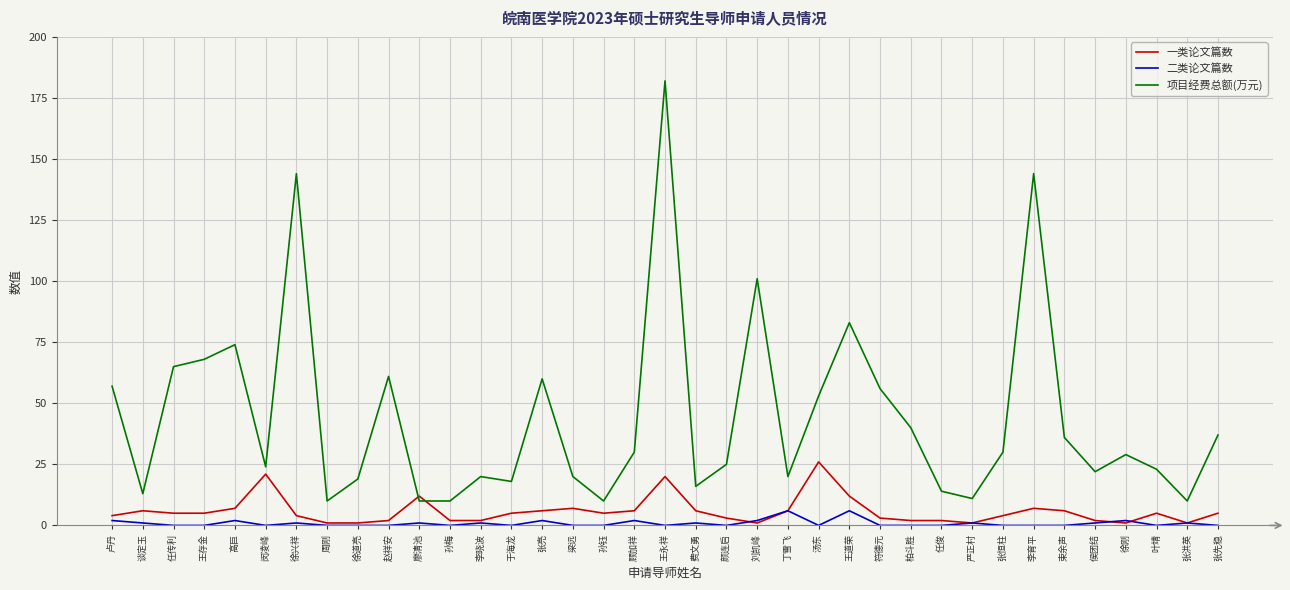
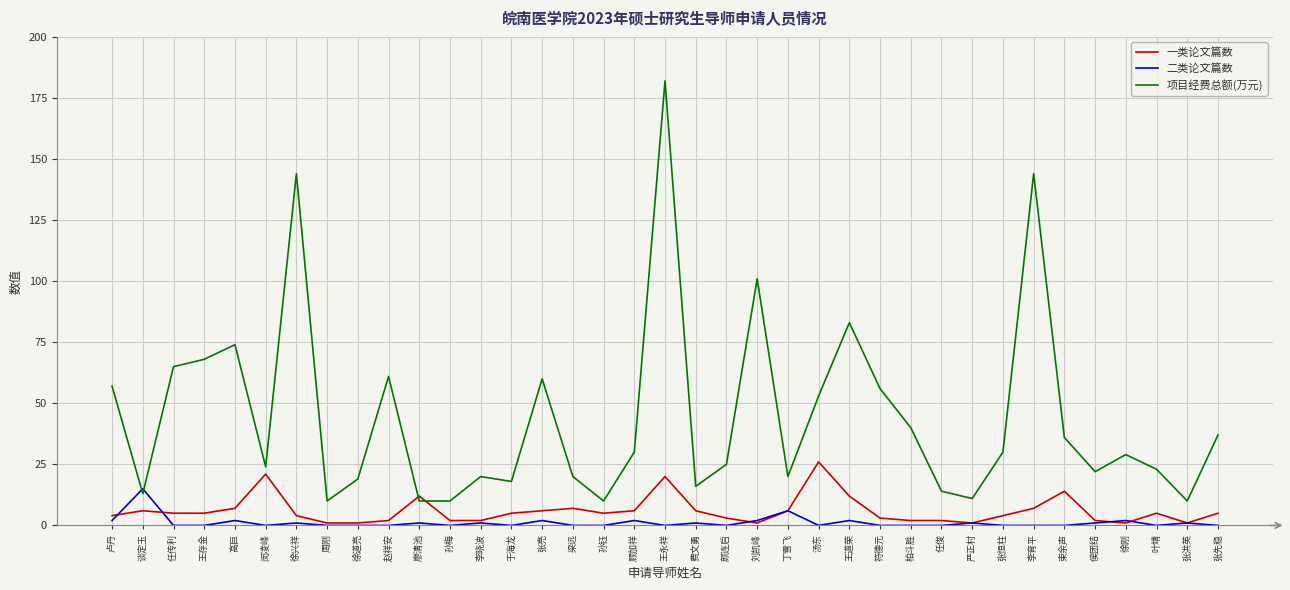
  {
    "一类论文篇数": {
      "卢丹": 4,
      "谈定玉": 6,
      "任传利": 5,
      "王存金": 5,
      "高巨": 7,
      "闵凌峰": 21,
      "徐兴祥": 4,
      "赵祥安": 2,
      "廖清池": 12,
      "孙梅": 2,
      "于海龙": 5,
      "张亮": 6,
      "梁远": 7,
      "孙钰": 5,
      "顾加祥": 6,
      "王永祥": 20,
      "费文勇": 6,
      "颜连启": 3,
      "汤东": 26,
      "王道荣": 12,
      "符德元": 3,
      "柏斗胜": 2,
      "任俊": 2,
      "张恒柱": 4,
      "李育平": 7,
-     "束余声": 6,
+     "束余声": 14,
      "叶靖": 5,
      "张先稳": 5
    },
    "二类论文篇数": {
      "卢丹": 2,
-     "谈定玉": 1,
+     "谈定玉": 15,
      "任传利": 0,
      "王存金": 0,
      "高巨": 2,
      "闵凌峰": 0,
      "徐兴祥": 1,
      "赵祥安": 0,
      "廖清池": 1,
      "孙梅": 0,
      "于海龙": 0,
      "张亮": 2,
      "梁远": 0,
      "孙钰": 0,
      "顾加祥": 2,
      "王永祥": 0,
      "费文勇": 1,
      "颜连启": 0,
      "汤东": 0,
-     "王道荣": 6,
+     "王道荣": 2,
      "符德元": 0,
      "柏斗胜": 0,
      "任俊": 0,
      "张恒柱": 0,
      "李育平": 0,
      "束余声": 0,
      "叶靖": 0,
      "张先稳": 0
    },
    "项目经费总额(万元)": {
      "卢丹": 57,
      "谈定玉": 13,
      "任传利": 65,
      "王存金": 68,
      "高巨": 74,
      "闵凌峰": 24,
      "徐兴祥": 144,
      "周刚": 10,
      "徐道亮": 19,
      "赵祥安": 61,
      "廖清池": 10,
      "孙梅": 10,
      "李晓波": 20,
      "于海龙": 18,
      "张亮": 60,
      "梁远": 20,
      "孙钰": 10,
      "顾加祥": 30,
      "王永祥": 182,
      "费文勇": 16,
      "颜连启": 25,
      "刘凯峰": 101,
      "丁雪飞": 20,
      "汤东": 53,
      "王道荣": 83,
      "符德元": 56,
      "柏斗胜": 40,
      "任俊": 14,
      "严正村": 11,
      "张恒柱": 30,
      "李育平": 144,
      "束余声": 36,
      "侯团结": 22,
      "徐刚": 29,
      "叶靖": 23,
      "张洪英": 10,
      "张先稳": 37
    }
  }
